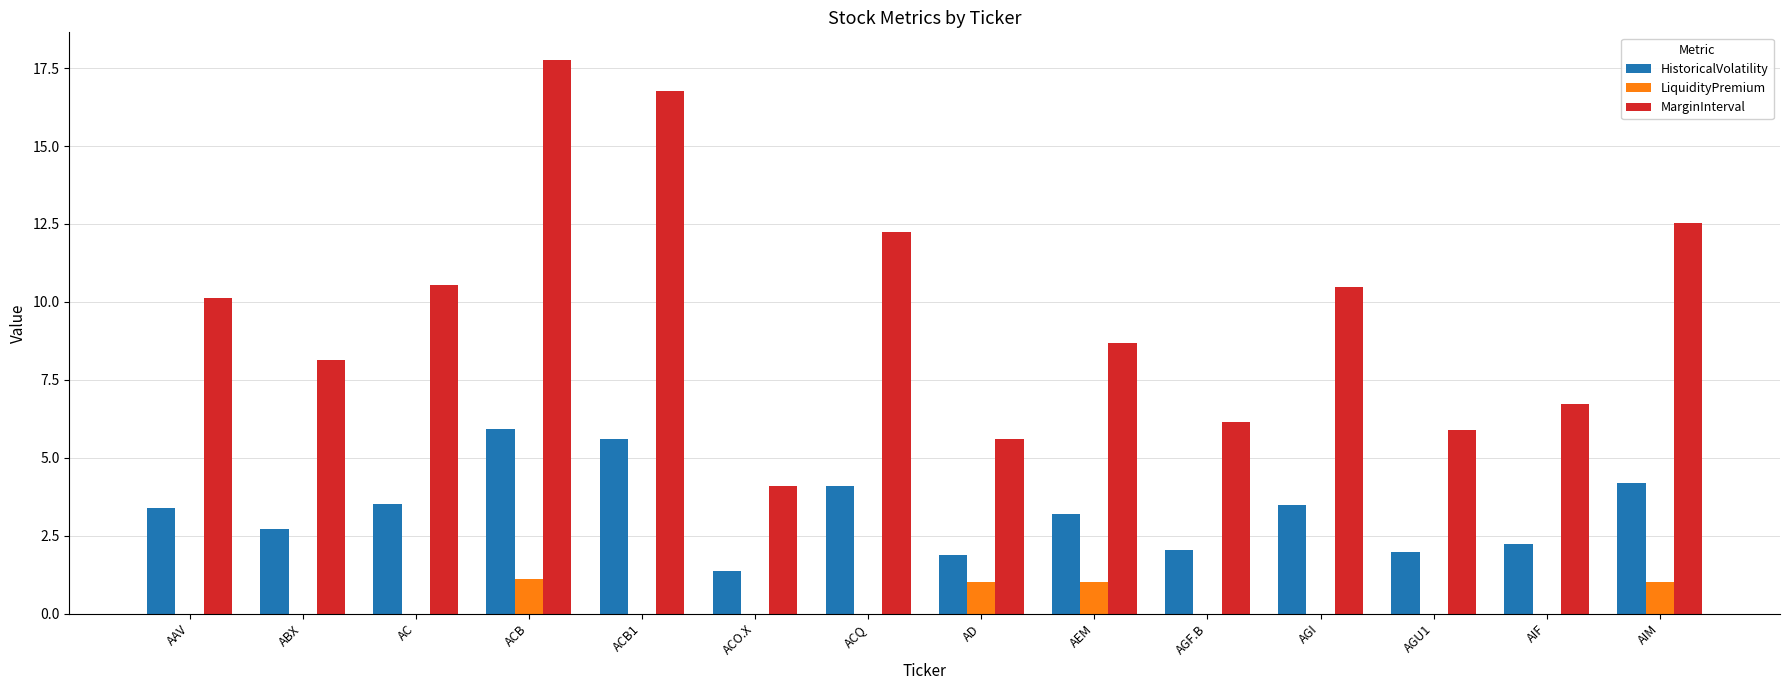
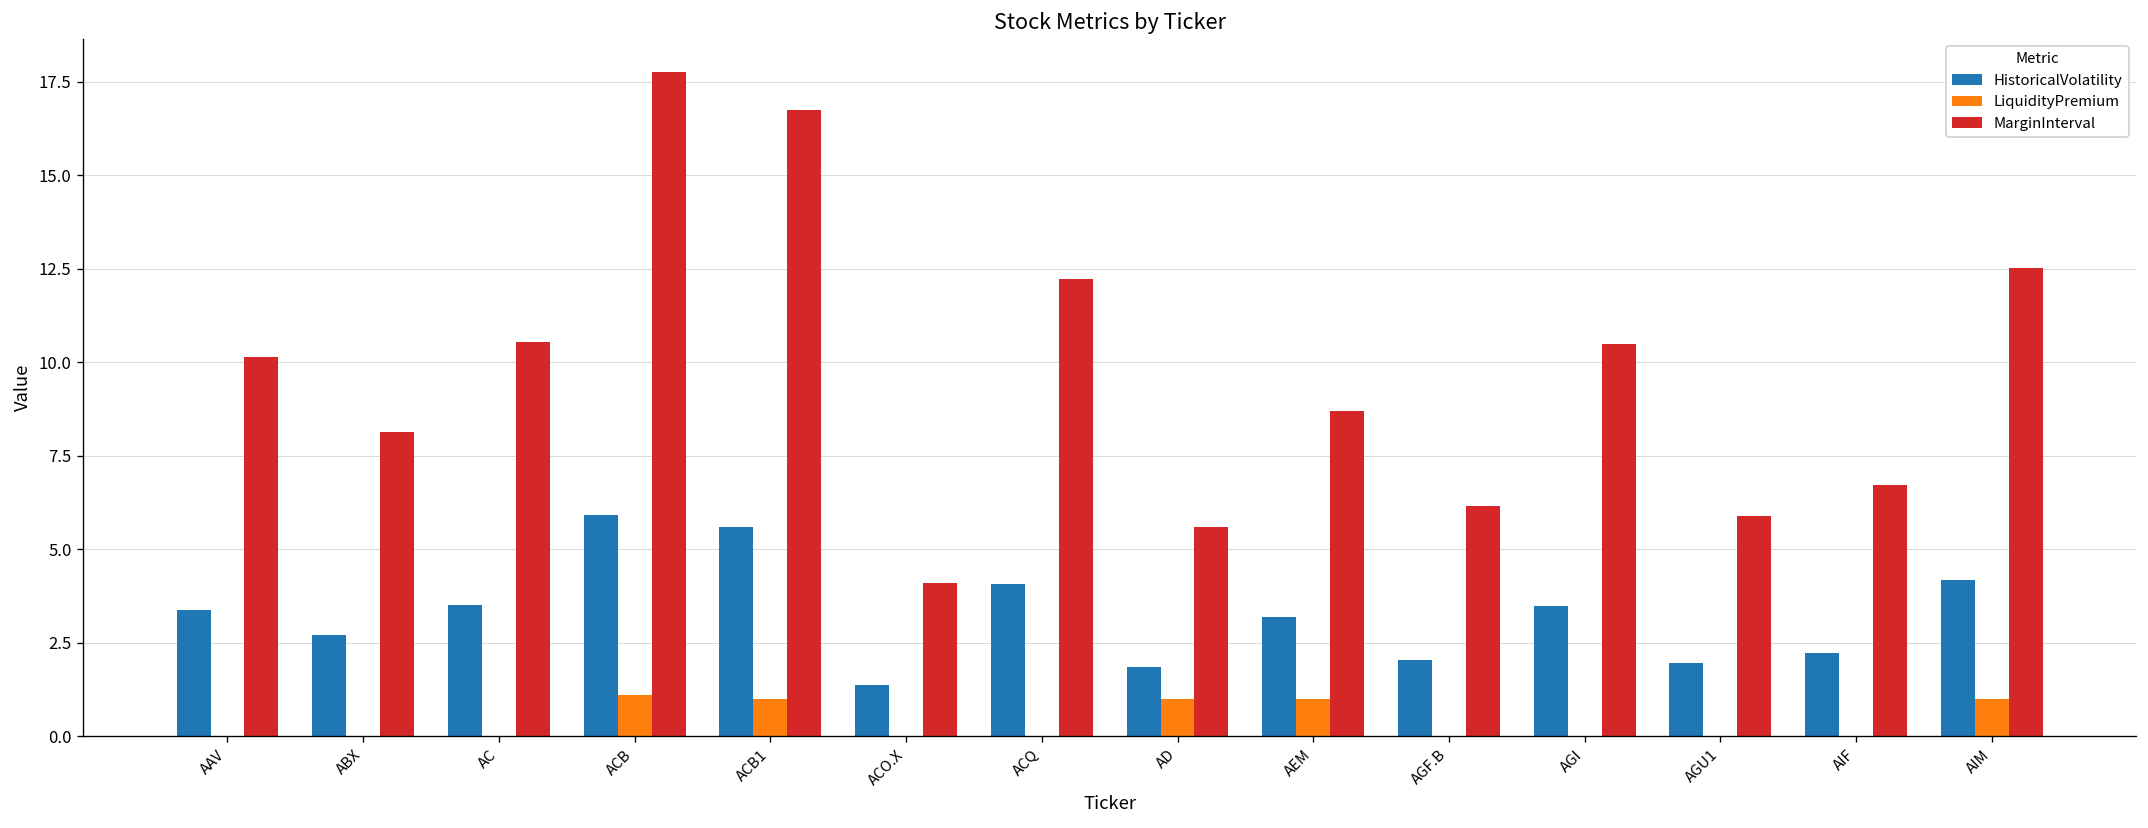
  {
    "HistoricalVolatility": {
      "AAV": 3.4,
      "ABX": 2.7,
      "AC": 3.5,
      "ACB": 6,
      "ACB1": 5.6,
      "ACO.X": 1.4,
      "ACQ": 4,
      "AD": 1.9,
      "AEM": 3.2,
      "AGF.B": 2,
      "AGI": 3.5,
      "AGU1": 2,
      "AIF": 2.2,
      "AIM": 4.2
    },
    "LiquidityPremium": {
      "AAV": 0,
      "ABX": 0,
      "AC": 0,
      "ACB": 1.1,
-     "ACB1": 0,
+     "ACB1": 1,
      "ACO.X": 0,
      "ACQ": 0,
      "AD": 1,
      "AEM": 1,
      "AGF.B": 0,
      "AGI": 0,
      "AGU1": 0,
      "AIF": 0,
      "AIM": 1
    },
    "MarginInterval": {
      "AAV": 10.1,
      "ABX": 8.1,
      "AC": 10.6,
      "ACB": 17.8,
      "ACB1": 16.8,
      "ACO.X": 4.1,
      "ACQ": 12.2,
      "AD": 5.6,
      "AEM": 8.7,
      "AGF.B": 6.1,
      "AGI": 10.5,
      "AGU1": 5.9,
      "AIF": 6.7,
      "AIM": 12.5
    }
  }
